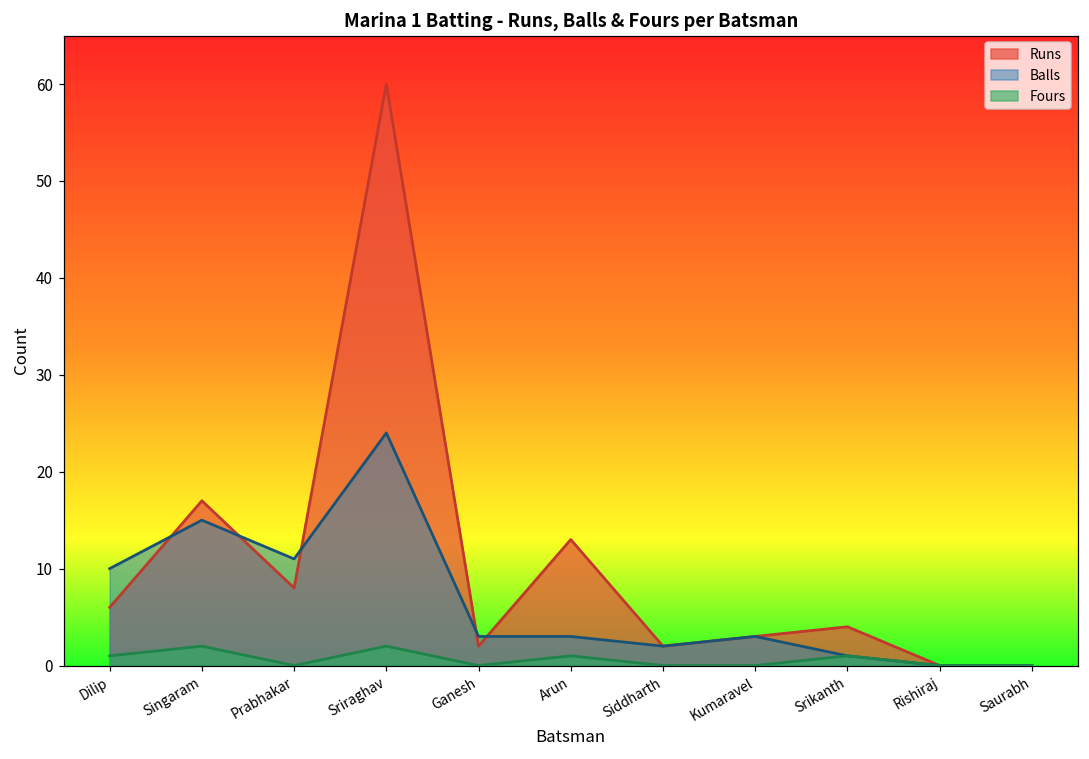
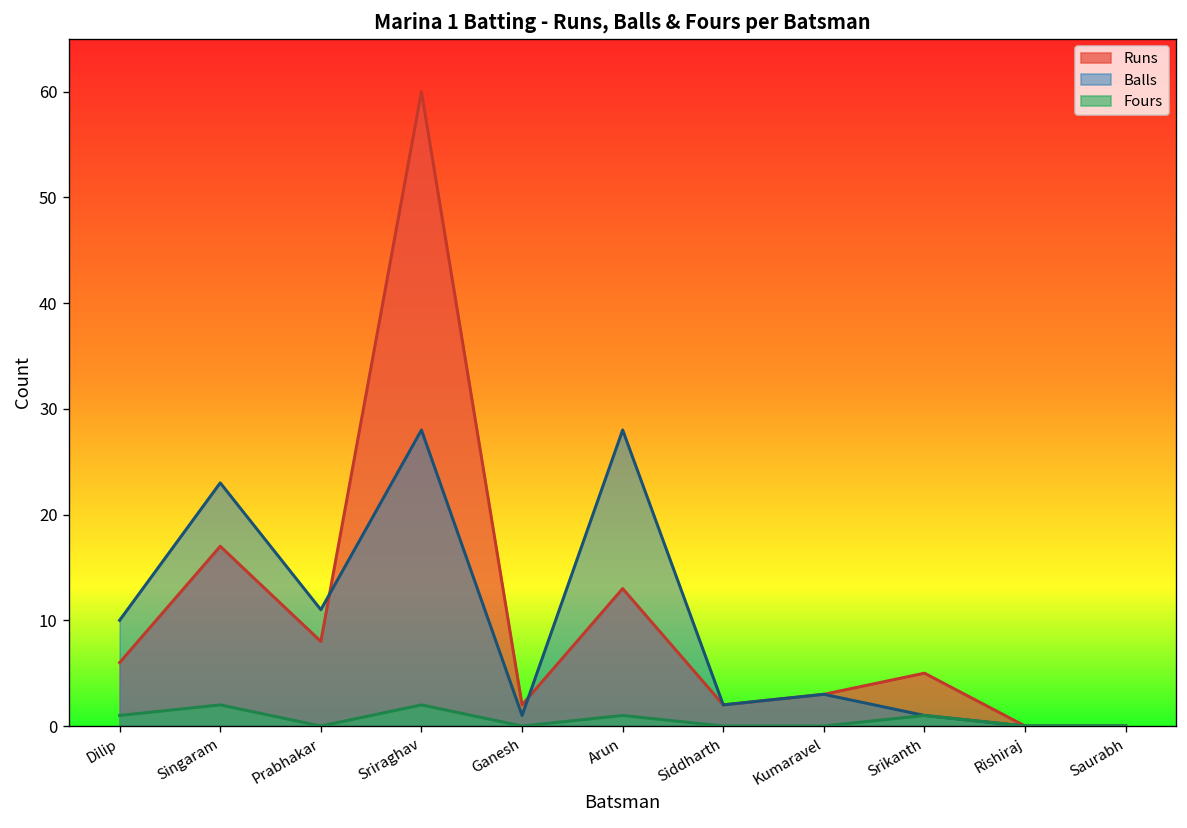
  {
    "Runs": {
      "Dilip": 6,
      "Singaram": 17,
      "Prabhakar": 8,
      "Sriraghav": 60,
      "Ganesh": 2,
      "Arun": 13,
-     "Srikanth": 4
+     "Srikanth": 5
    },
    "Balls": {
      "Dilip": 10,
-     "Singaram": 15,
+     "Singaram": 23,
      "Prabhakar": 11,
-     "Sriraghav": 24,
-     "Ganesh": 3,
-     "Arun": 3
+     "Sriraghav": 28,
+     "Ganesh": 1,
+     "Arun": 28
    },
    "Fours": {
      "Dilip": 1,
      "Singaram": 2,
      "Prabhakar": 0,
      "Sriraghav": 2,
      "Ganesh": 0,
      "Arun": 1,
      "Siddharth": 0,
      "Kumaravel": 0
    }
  }
